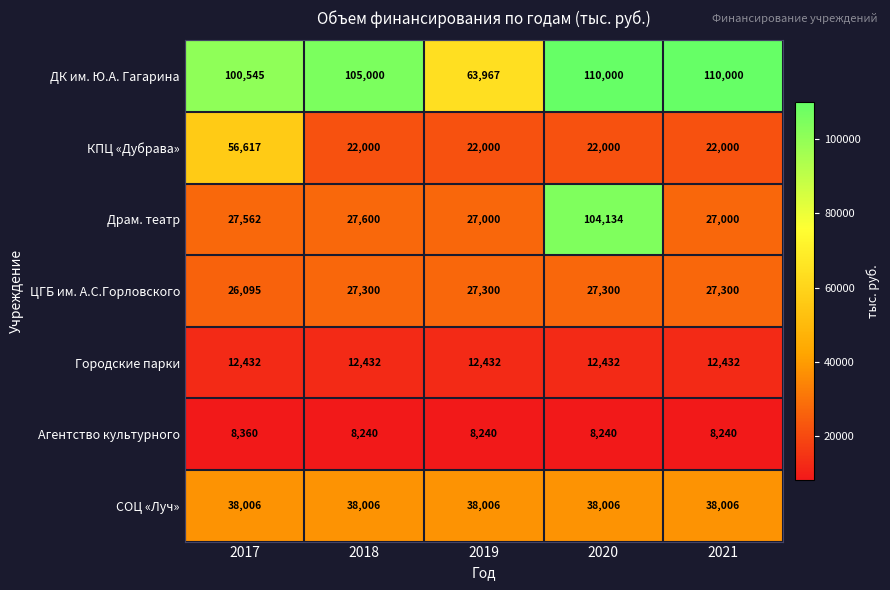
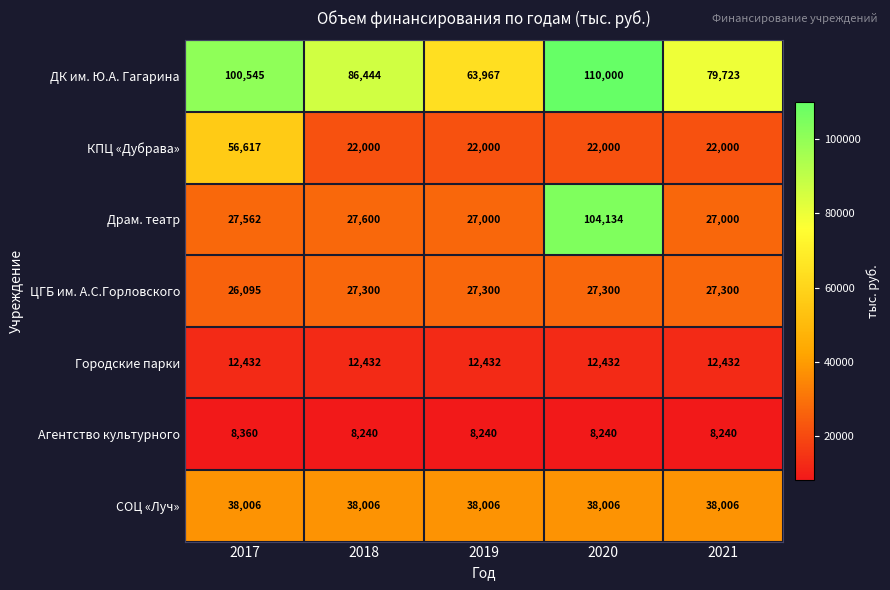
  {
    "ДК им. Ю.А. Гагарина": {
      "2017": "100,545",
-     "2018": "105,000",
+     "2018": "86,444",
      "2019": "63,967",
      "2020": "110,000",
-     "2021": "110,000"
+     "2021": "79,723"
    },
    "КПЦ «Дубрава»": {
      "2017": "56,617",
      "2018": "22,000",
      "2019": "22,000",
      "2020": "22,000",
      "2021": "22,000"
    },
    "Драм. театр": {
      "2017": "27,562",
      "2018": "27,600",
      "2019": "27,000",
      "2020": "104,134",
      "2021": "27,000"
    },
    "ЦГБ им. А.С.Горловского": {
      "2017": "26,095",
      "2018": "27,300",
      "2019": "27,300",
      "2020": "27,300",
      "2021": "27,300"
    },
    "Городские парки": {
      "2017": "12,432",
      "2018": "12,432",
      "2019": "12,432",
      "2020": "12,432",
      "2021": "12,432"
    },
    "Агентство культурного": {
      "2017": "8,360",
      "2018": "8,240",
      "2019": "8,240",
      "2020": "8,240",
      "2021": "8,240"
    },
    "СОЦ «Луч»": {
      "2017": "38,006",
      "2018": "38,006",
      "2019": "38,006",
      "2020": "38,006",
      "2021": "38,006"
    }
  }
